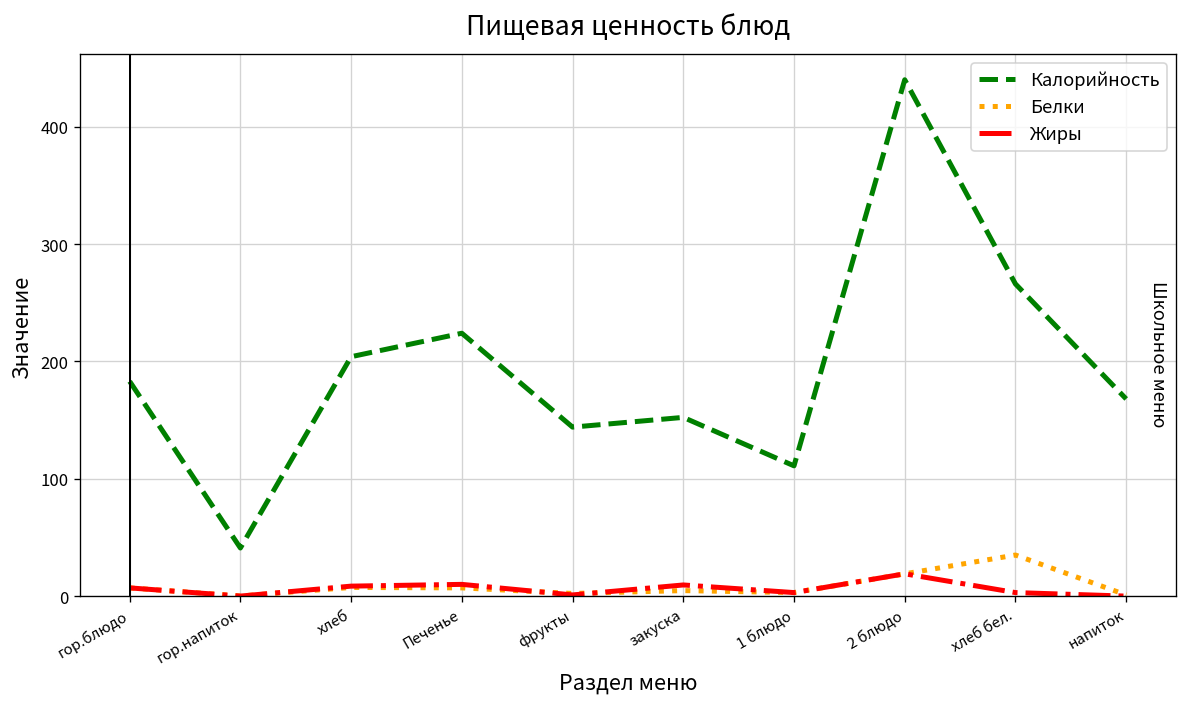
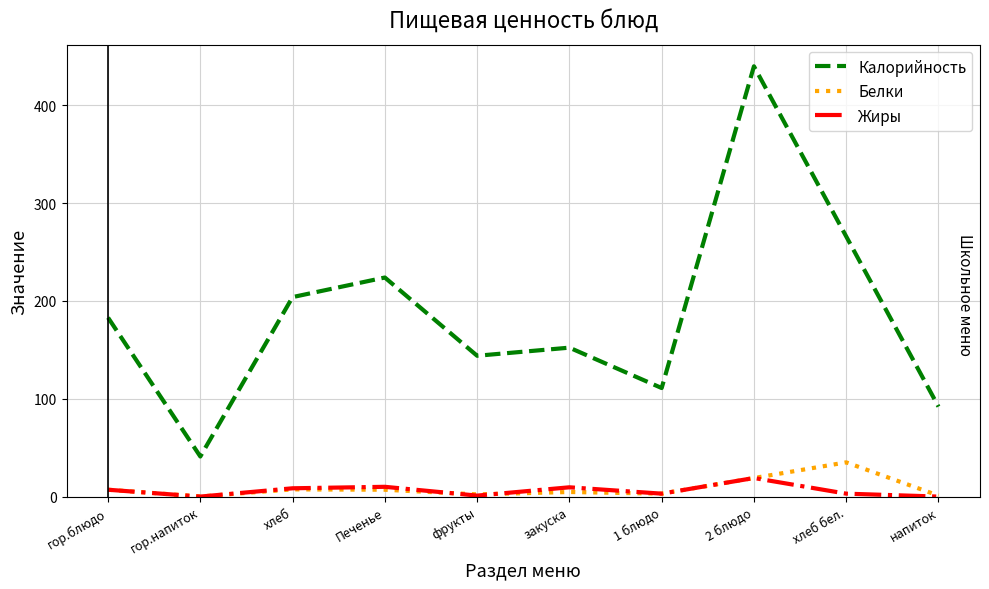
  {
    "Калорийность": {
      "гор.блюдо": 180,
      "гор.напиток": 40,
      "хлеб": 200,
      "Печенье": 220,
      "фрукты": 140,
      "закуска": 150,
      "1 блюдо": 110,
      "2 блюдо": 440,
      "хлеб бел.": 270,
-     "напиток": 170
+     "напиток": 90
    },
    "Белки": {
      "Печенье": 10,
      "закуска": 0,
      "хлеб бел.": 40
    },
    "Жиры": {
      "Печенье": 10,
      "закуска": 10,
      "хлеб бел.": 0
    }
  }
